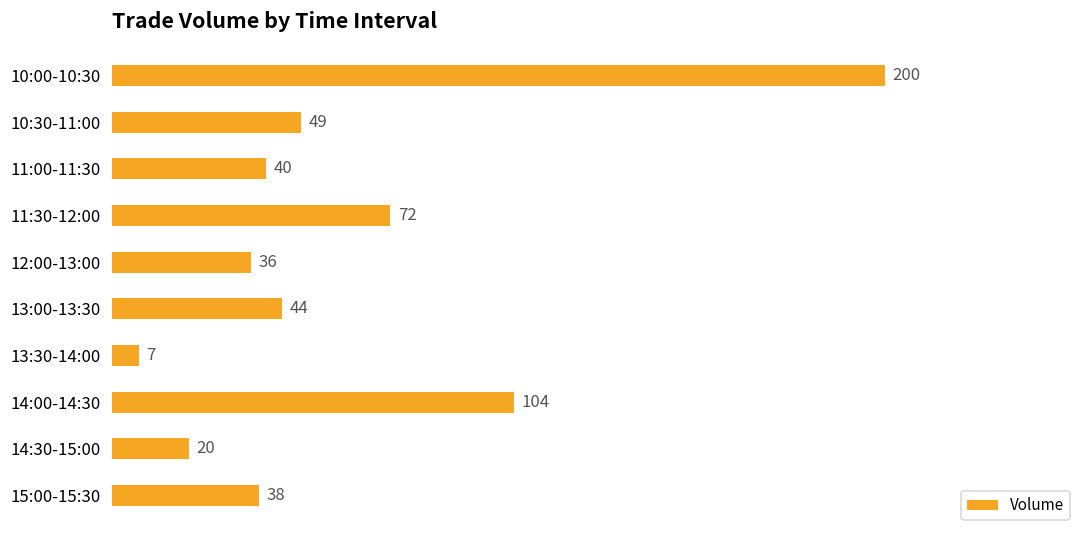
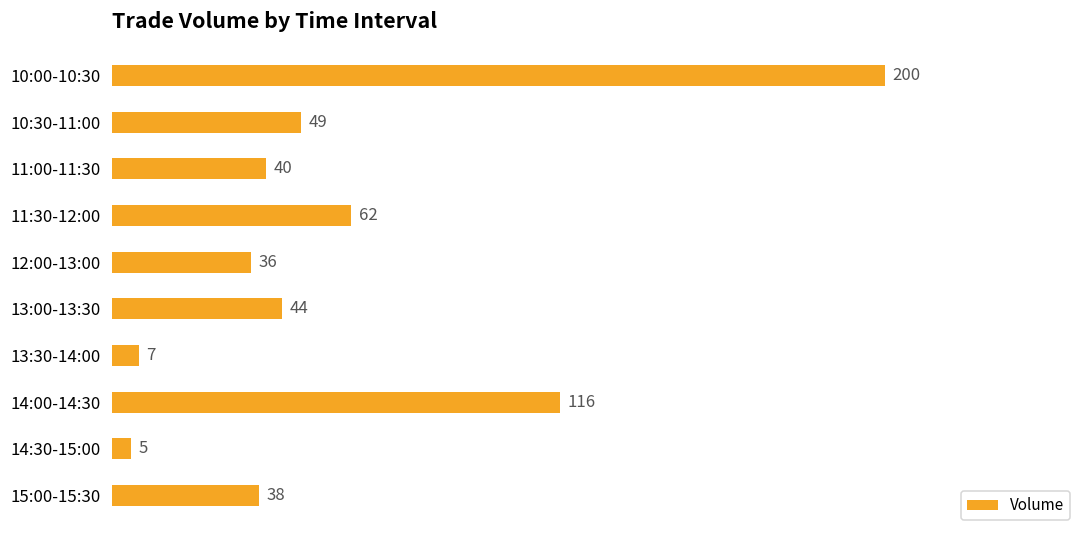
  {
    "10:00-10:30": 200,
    "10:30-11:00": 49,
    "11:00-11:30": 40,
-   "11:30-12:00": 72,
+   "11:30-12:00": 62,
    "12:00-13:00": 36,
    "13:00-13:30": 44,
    "13:30-14:00": 7,
-   "14:00-14:30": 104,
-   "14:30-15:00": 20,
+   "14:00-14:30": 116,
+   "14:30-15:00": 5,
    "15:00-15:30": 38
  }
